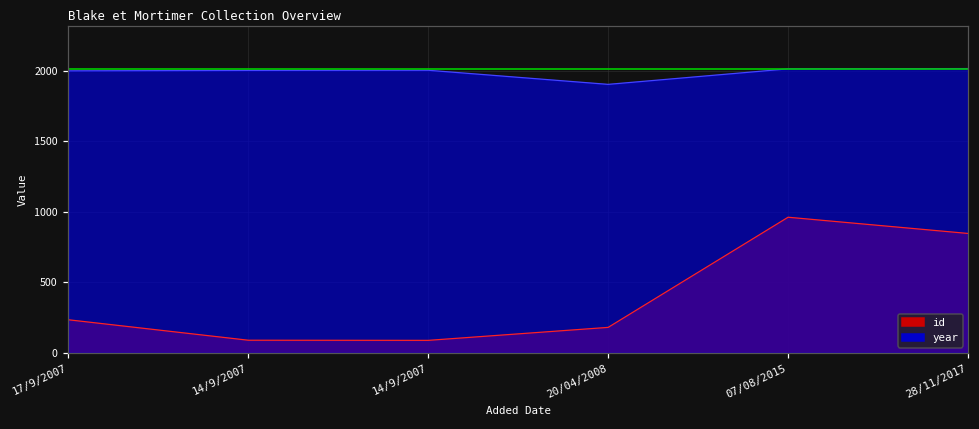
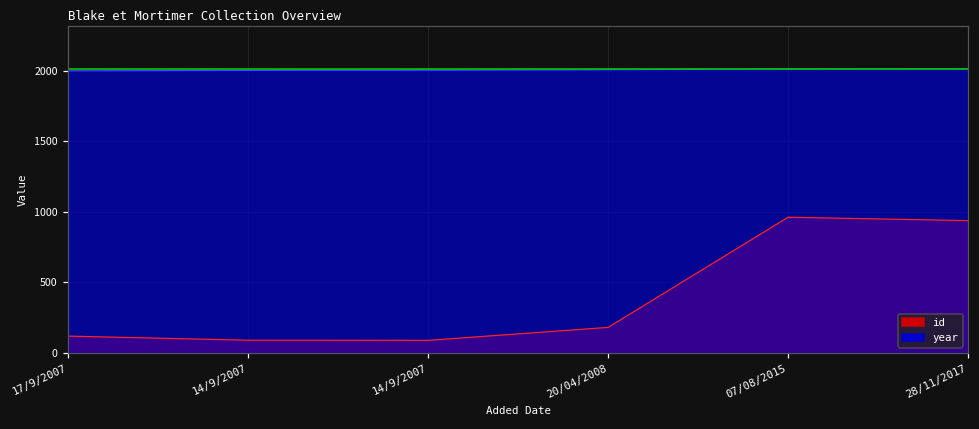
  {
    "id": {
-     "17/9/2007": 240,
+     "17/9/2007": 120,
      "20/04/2008": 180,
      "07/08/2015": 960,
-     "28/11/2017": 850
+     "28/11/2017": 940
    },
    "year": {
      "17/9/2007": 2000,
-     "20/04/2008": 1900,
+     "20/04/2008": 2010,
      "07/08/2015": 2010,
      "28/11/2017": 2020
    }
  }
